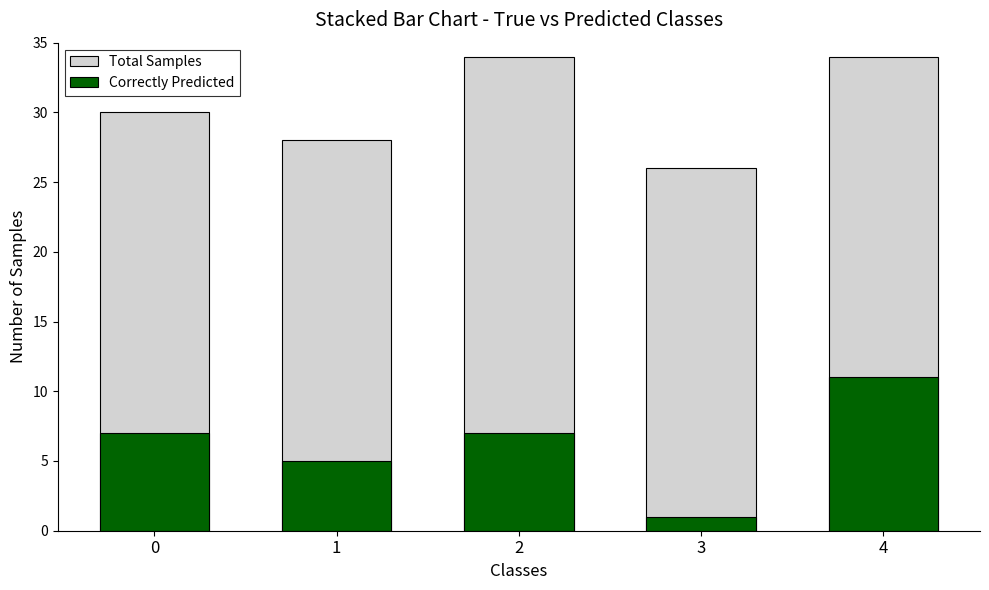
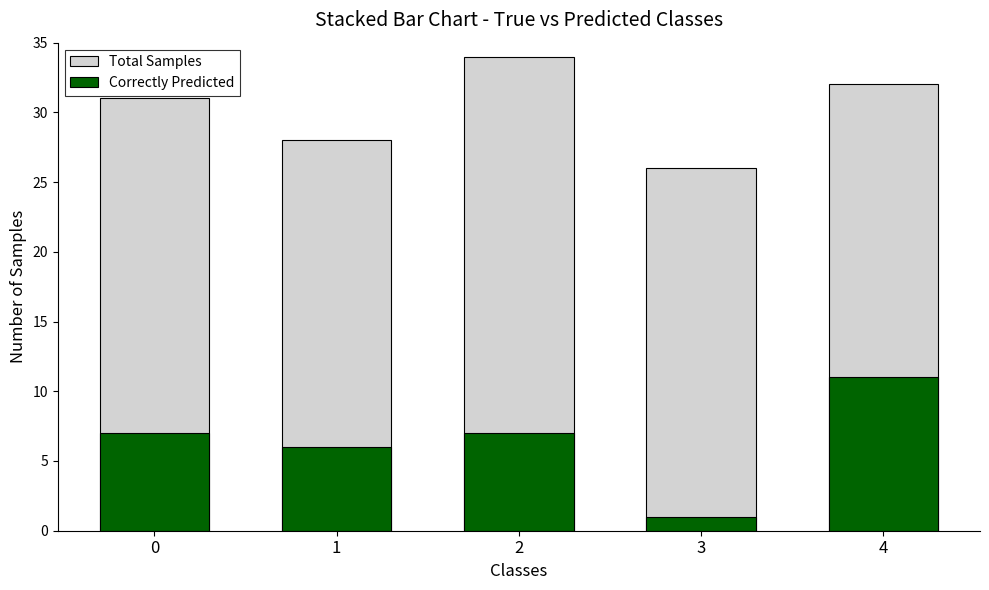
  {
    "Total Samples": {
-     "0": 30,
+     "0": 31,
      "1": 28,
      "2": 34,
      "3": 26,
-     "4": 34
+     "4": 32
    },
    "Correctly Predicted": {
-     "1": 5
+     "1": 6
    }
  }
